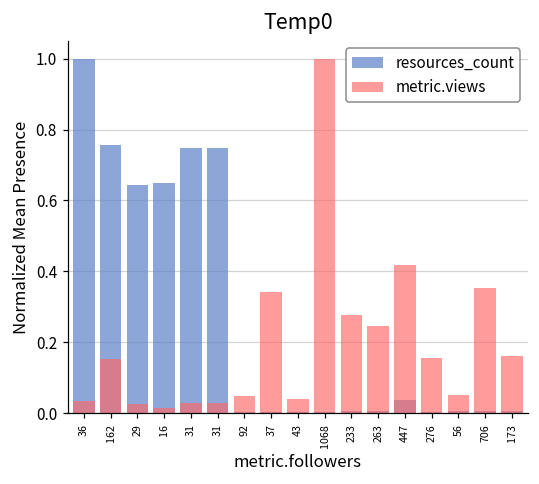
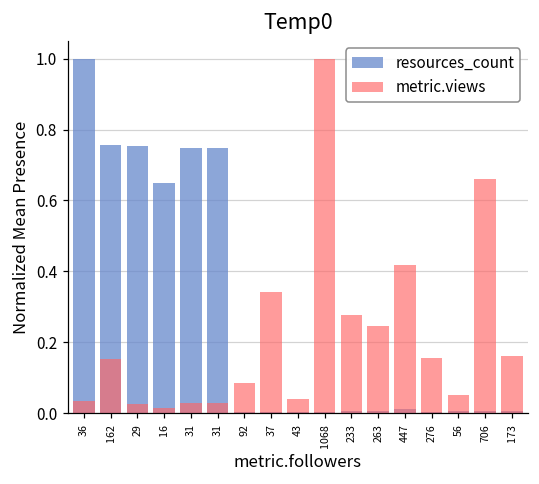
  {
    "resources_count": {
      "36": 1.00,
      "162": 0.76,
-     "29": 0.64,
+     "29": 0.75,
      "16": 0.65,
-     "447": 0.04
+     "447": 0.01
    },
    "metric.views": {
-     "92": 0.05,
+     "92": 0.09,
      "37": 0.34,
      "43": 0.04,
      "1068": 1.00,
      "233": 0.28,
      "263": 0.25,
      "447": 0.42,
      "276": 0.16,
      "56": 0.05,
-     "706": 0.35,
+     "706": 0.66,
      "173": 0.16
    }
  }
